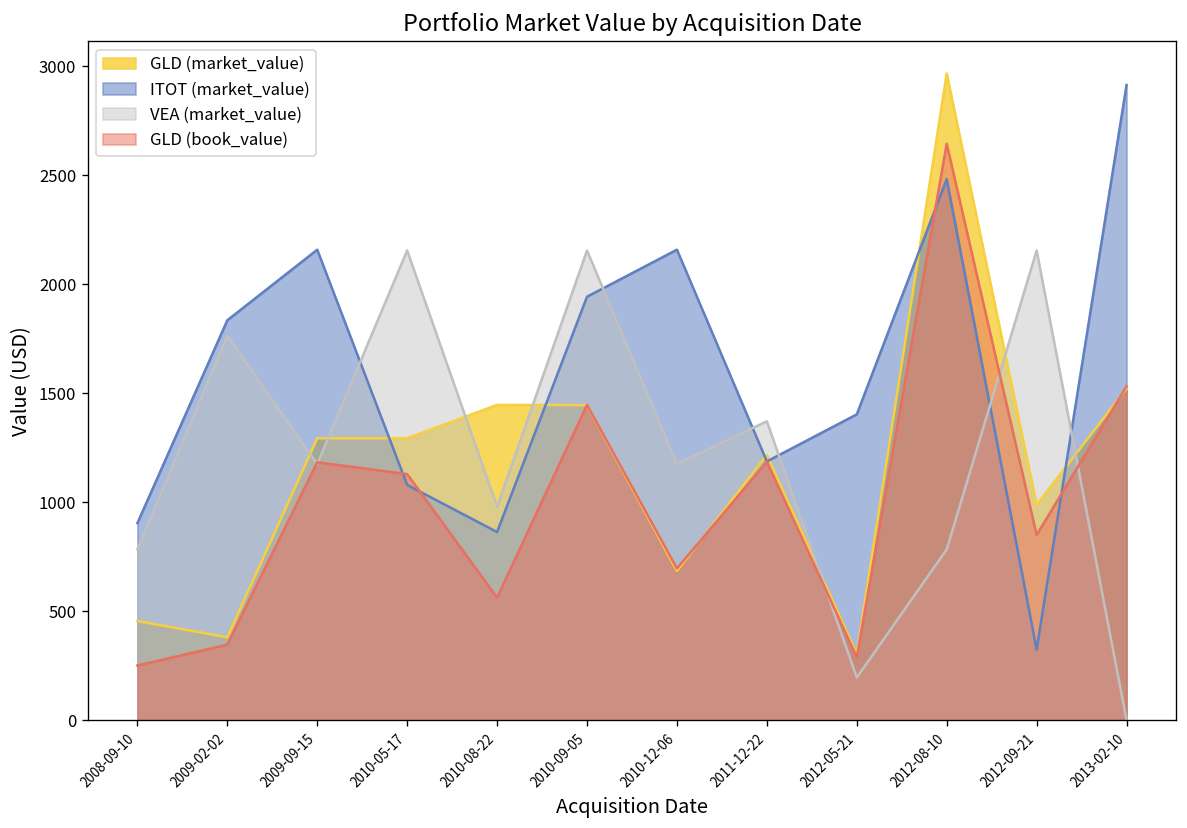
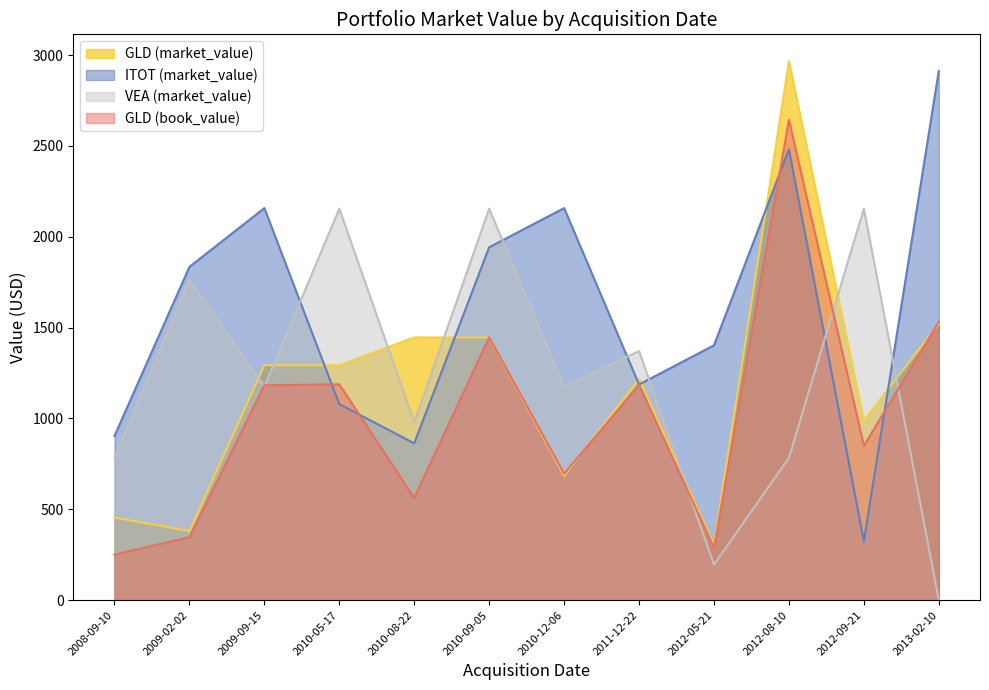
  {
    "GLD (market_value)": {
      "2008-09-10": 450,
      "2009-02-02": 380,
      "2009-09-15": 1290,
      "2010-05-17": 1290,
      "2010-08-22": 1450,
      "2011-12-22": 1220,
      "2012-05-21": 300,
      "2012-08-10": 2970,
      "2012-09-21": 990
    },
    "ITOT (market_value)": {
      "2008-09-10": 900,
      "2009-02-02": 1830,
      "2009-09-15": 2160,
      "2010-05-17": 1080,
      "2010-08-22": 860,
      "2010-09-05": 1940,
      "2010-12-06": 2160,
      "2012-05-21": 1400,
      "2012-08-10": 2480,
      "2012-09-21": 320,
      "2013-02-10": 2910
    },
    "VEA (market_value)": {
      "2008-09-10": 780,
      "2009-02-02": 1760,
      "2010-05-17": 2150,
      "2010-08-22": 980,
      "2010-09-05": 2150,
      "2010-12-06": 1180,
      "2011-12-22": 1370,
      "2012-05-21": 200,
      "2012-08-10": 780,
      "2012-09-21": 2150,
      "2013-02-10": 0
    },
    "GLD (book_value)": {
      "2008-09-10": 250,
      "2009-02-02": 350,
-     "2010-05-17": 1130,
+     "2010-05-17": 1190,
      "2010-08-22": 560,
      "2012-05-21": 290,
      "2012-08-10": 2640,
      "2012-09-21": 850
    }
  }
